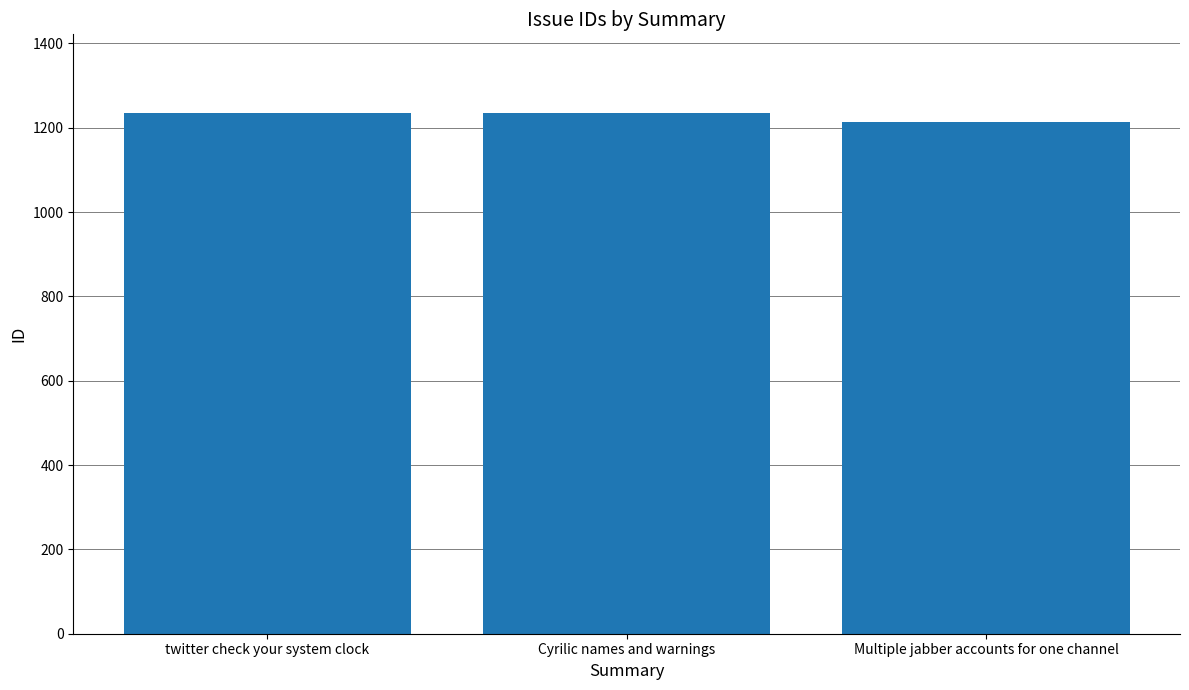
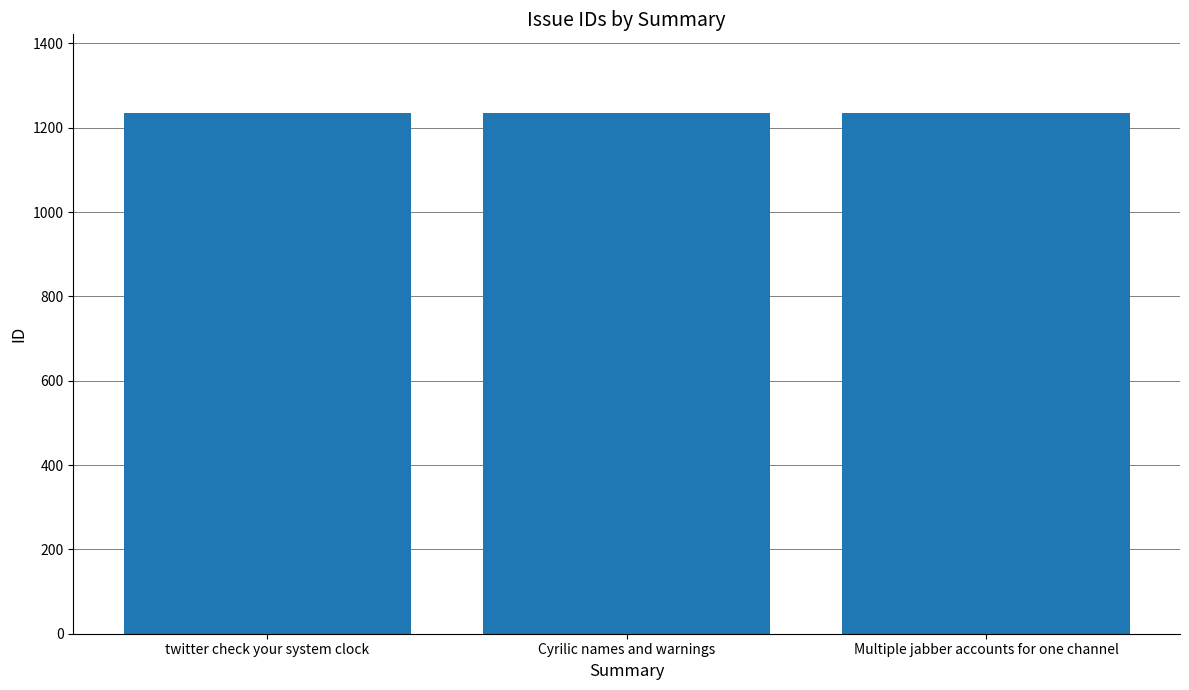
  {
    "twitter check your system clock": 1240,
    "Cyrilic names and warnings": 1240,
-   "Multiple jabber accounts for one channel": 1210
+   "Multiple jabber accounts for one channel": 1230
  }
